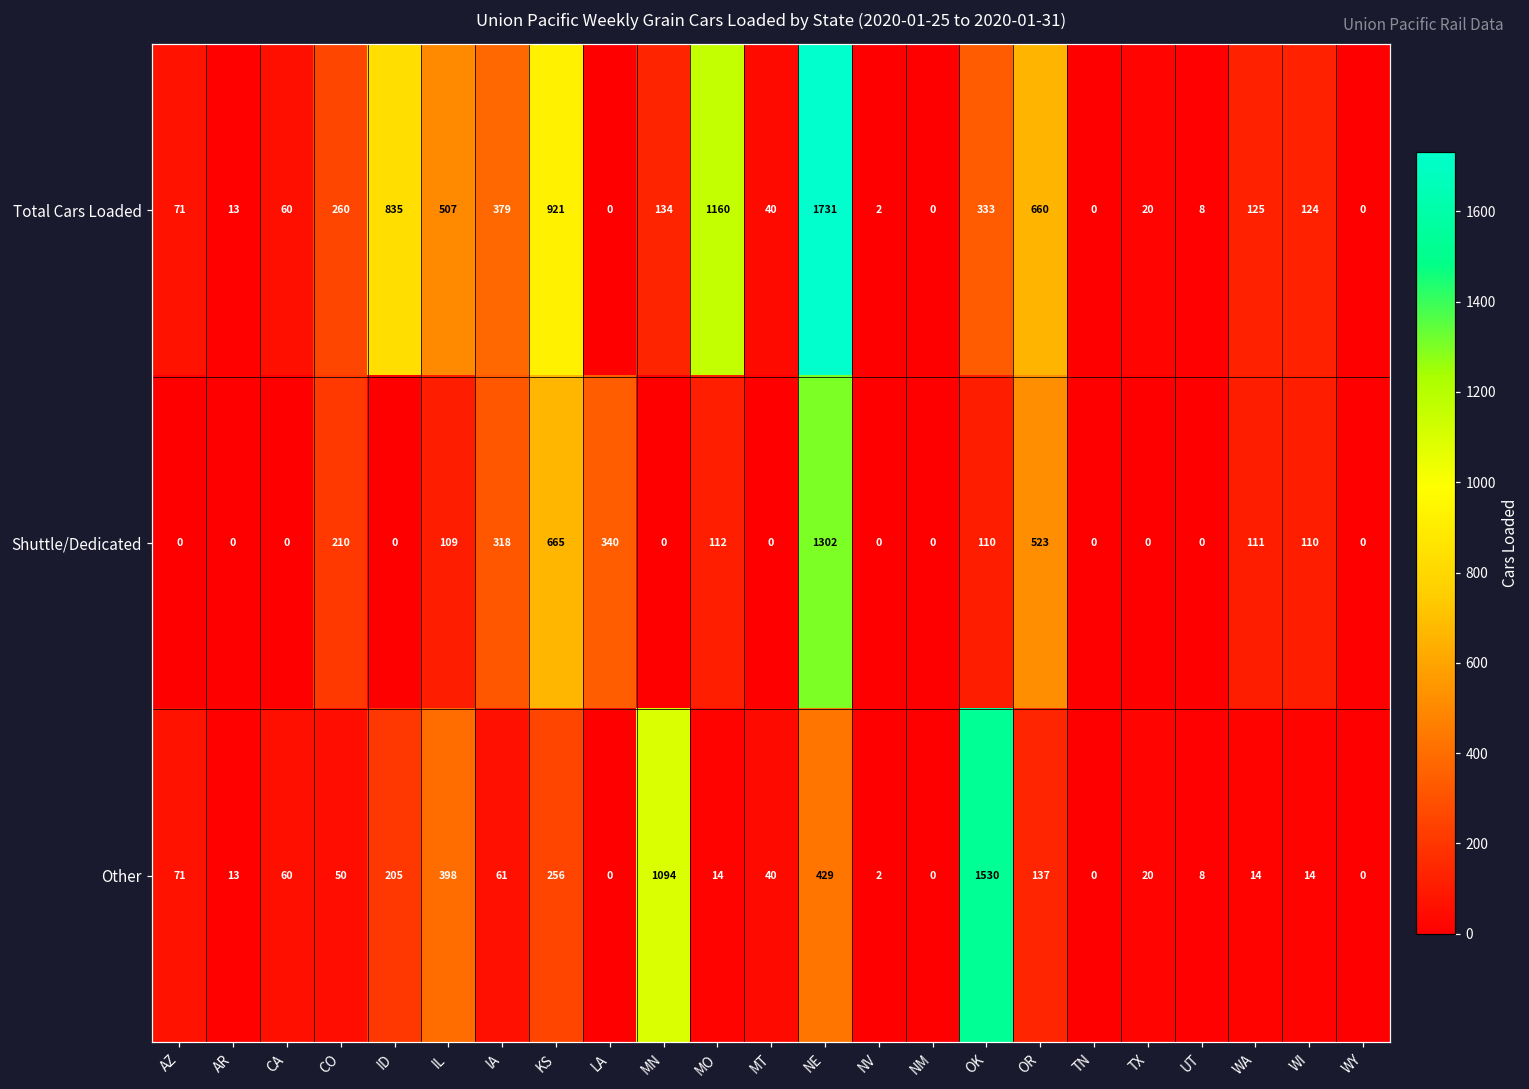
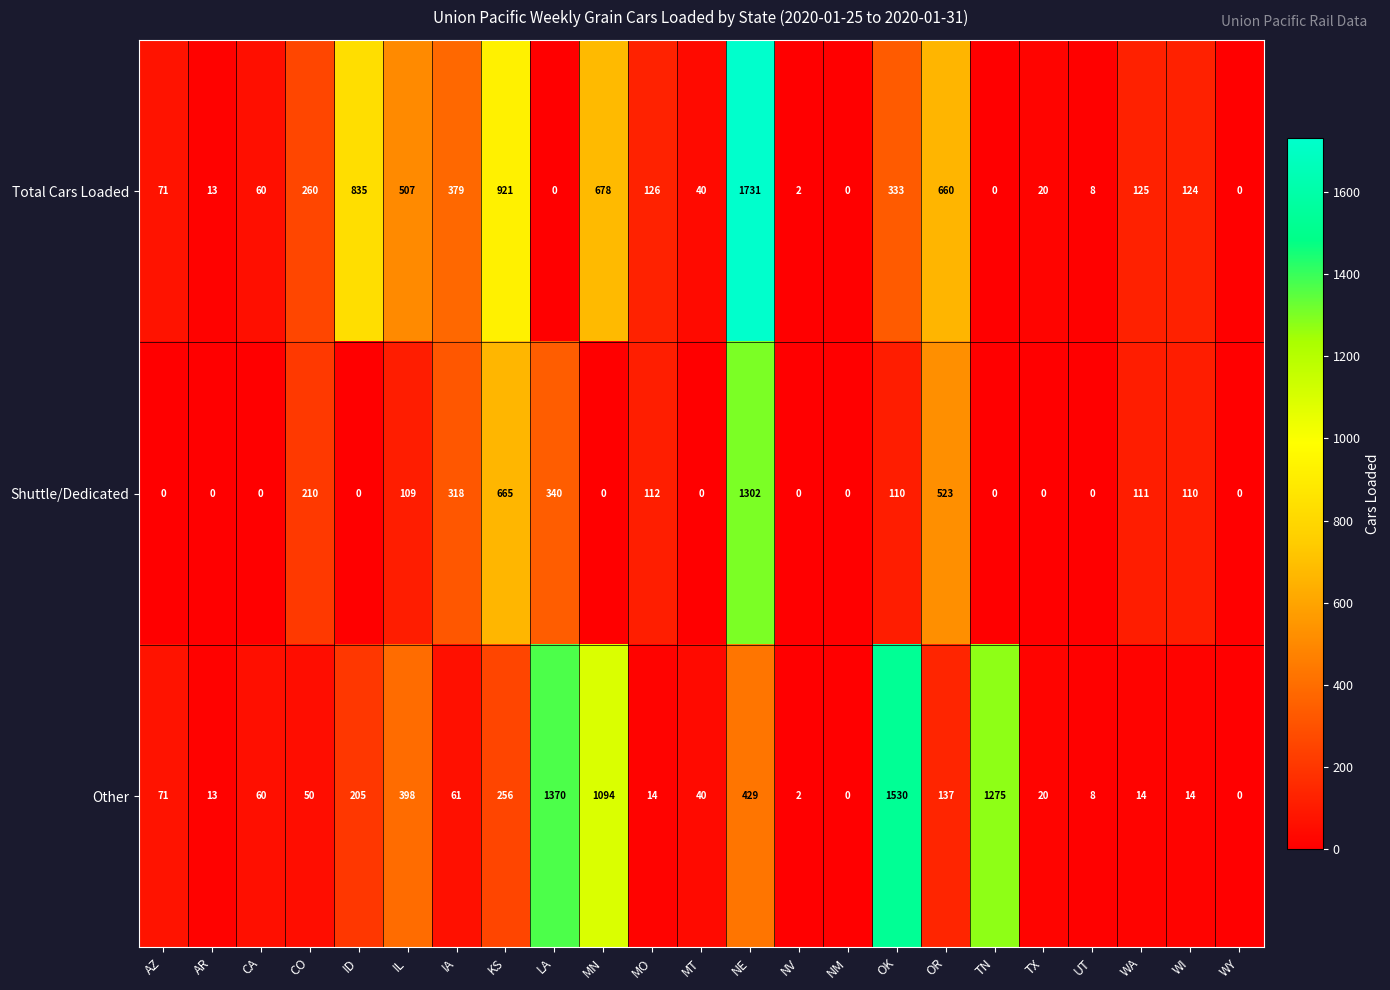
  {
    "Total Cars Loaded": {
      "AZ": 71,
      "AR": 13,
      "CA": 60,
      "CO": 260,
      "ID": 835,
      "IL": 507,
      "IA": 379,
      "KS": 921,
      "LA": 0,
-     "MN": 134,
-     "MO": 1160,
+     "MN": 678,
+     "MO": 126,
      "MT": 40,
      "NE": 1731,
      "NV": 2,
      "NM": 0,
      "OK": 333,
      "OR": 660,
      "TN": 0,
      "TX": 20,
      "UT": 8,
      "WA": 125,
      "WI": 124,
      "WY": 0
    },
    "Shuttle/Dedicated": {
      "AZ": 0,
      "AR": 0,
      "CA": 0,
      "CO": 210,
      "ID": 0,
      "IL": 109,
      "IA": 318,
      "KS": 665,
      "LA": 340,
      "MN": 0,
      "MO": 112,
      "MT": 0,
      "NE": 1302,
      "NV": 0,
      "NM": 0,
      "OK": 110,
      "OR": 523,
      "TN": 0,
      "TX": 0,
      "UT": 0,
      "WA": 111,
      "WI": 110,
      "WY": 0
    },
    "Other": {
      "AZ": 71,
      "AR": 13,
      "CA": 60,
      "CO": 50,
      "ID": 205,
      "IL": 398,
      "IA": 61,
      "KS": 256,
-     "LA": 0,
+     "LA": 1370,
      "MN": 1094,
      "MO": 14,
      "MT": 40,
      "NE": 429,
      "NV": 2,
      "NM": 0,
      "OK": 1530,
      "OR": 137,
-     "TN": 0,
+     "TN": 1275,
      "TX": 20,
      "UT": 8,
      "WA": 14,
      "WI": 14,
      "WY": 0
    }
  }
